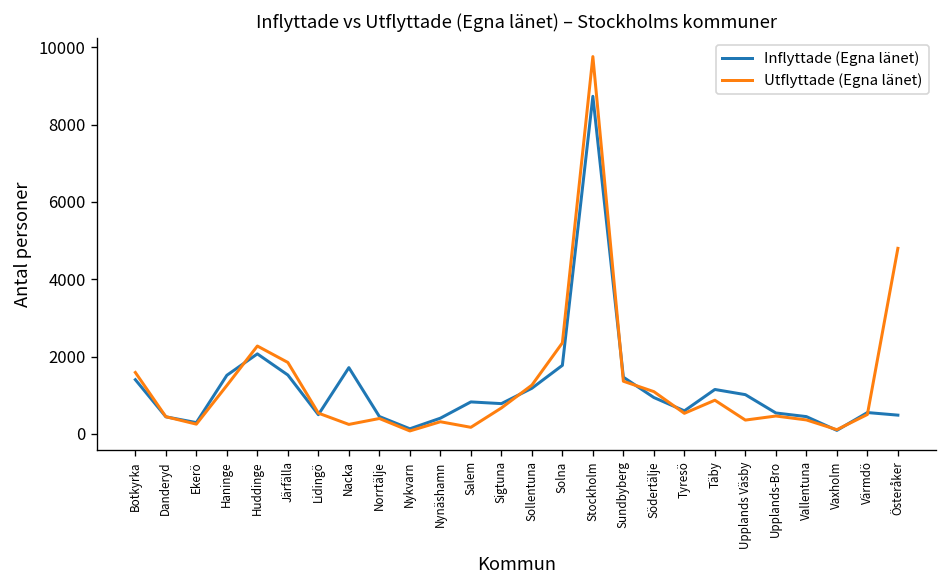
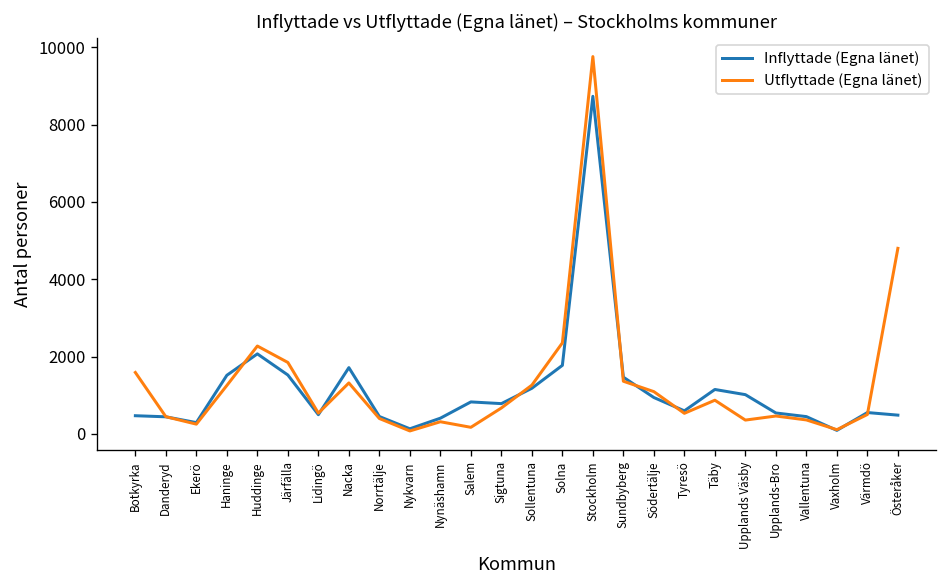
  {
    "Inflyttade (Egna länet)": {
-     "Botkyrka": 1400,
+     "Botkyrka": 500,
      "Haninge": 1500,
      "Huddinge": 2100,
      "Järfälla": 1500,
      "Nacka": 1700,
      "Nynäshamn": 400,
      "Salem": 800,
      "Sigtuna": 800,
      "Sollentuna": 1200,
      "Solna": 1800,
      "Stockholm": 8700,
      "Sundbyberg": 1500,
      "Södertälje": 900,
      "Täby": 1100,
      "Upplands Väsby": 1000,
      "Upplands-Bro": 500,
      "Vallentuna": 400,
      "Österåker": 500
    },
    "Utflyttade (Egna länet)": {
      "Botkyrka": 1600,
      "Haninge": 1300,
      "Huddinge": 2300,
      "Järfälla": 1800,
-     "Nacka": 200,
+     "Nacka": 1300,
      "Nynäshamn": 300,
      "Salem": 200,
      "Sigtuna": 700,
      "Sollentuna": 1300,
      "Solna": 2400,
      "Stockholm": 9800,
      "Sundbyberg": 1400,
      "Södertälje": 1100,
      "Täby": 900,
      "Upplands Väsby": 400,
      "Upplands-Bro": 500,
      "Vallentuna": 400,
      "Österåker": 4800
    }
  }
